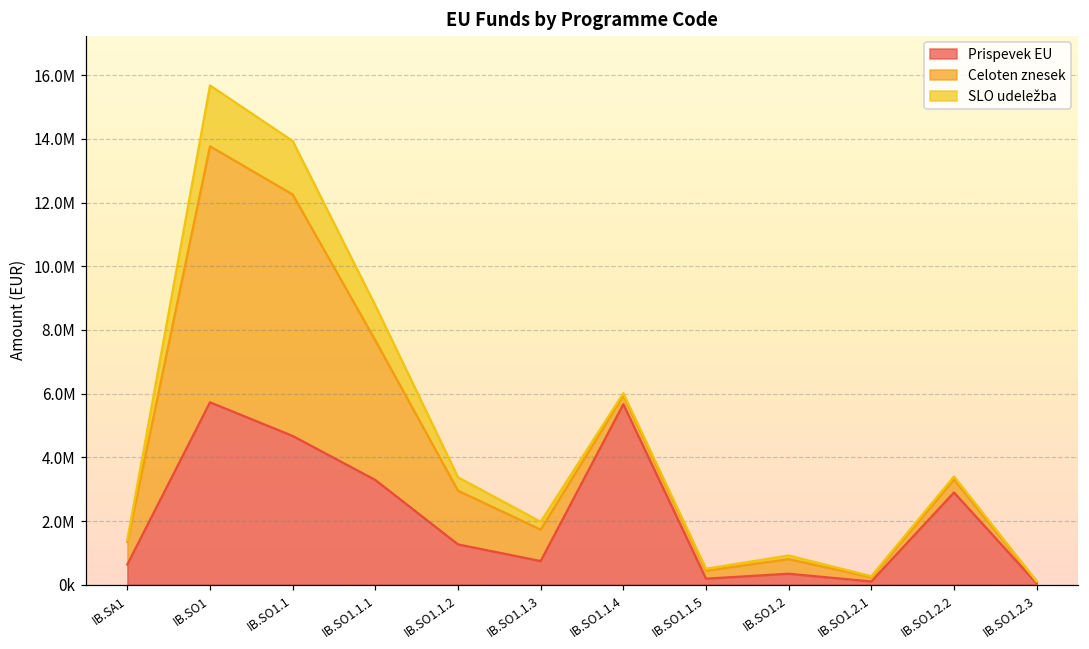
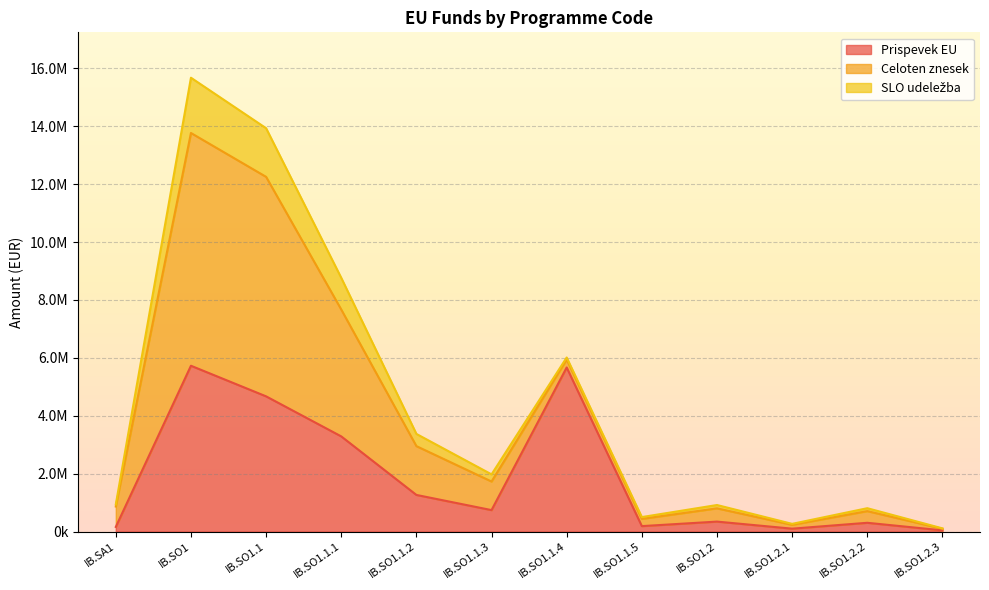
  {
    "Prispevek EU": {
-     "IB.SA1": 600000,
+     "IB.SA1": 200000,
      "IB.SO1": 5700000,
      "IB.SO1.1": 4700000,
      "IB.SO1.1.1": 3300000,
      "IB.SO1.1.2": 1300000,
      "IB.SO1.1.3": 700000,
      "IB.SO1.1.4": 5700000,
      "IB.SO1.1.5": 200000,
      "IB.SO1.2": 300000,
      "IB.SO1.2.1": 100000,
-     "IB.SO1.2.2": 2900000
+     "IB.SO1.2.2": 300000
    }
  }
